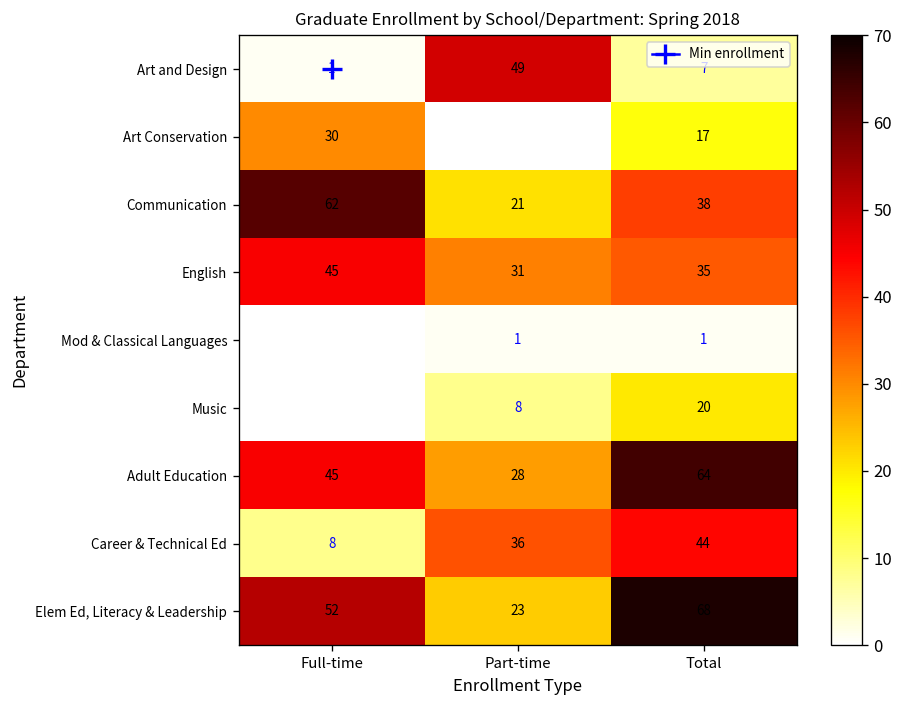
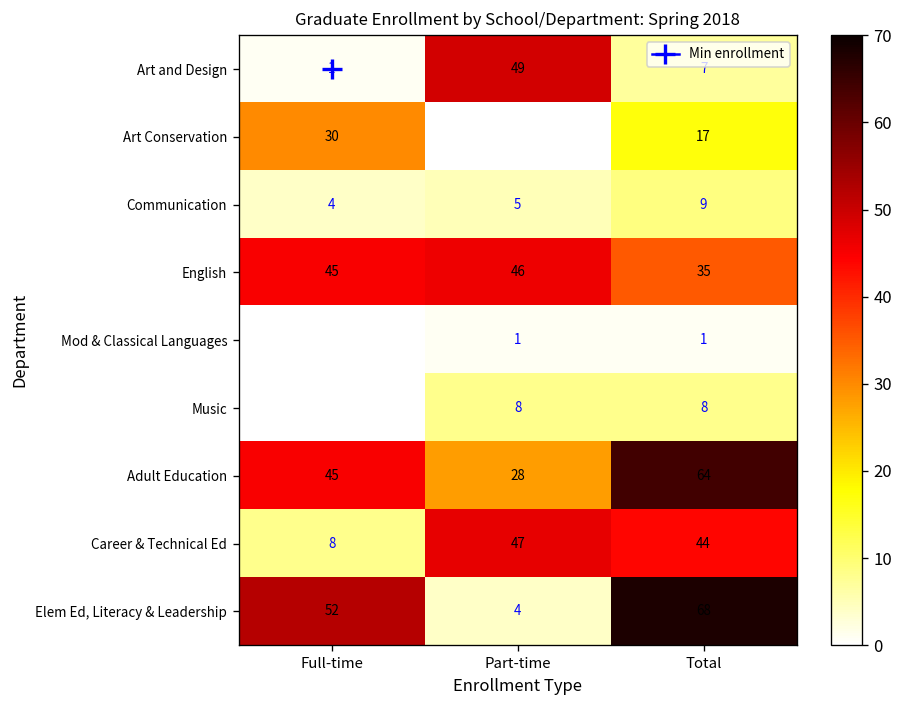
  {
    "Art and Design": {
      "Part-time": 49
    },
    "Art Conservation": {
      "Full-time": 30,
      "Total": 17
    },
    "Communication": {
-     "Full-time": 62,
-     "Part-time": 21,
-     "Total": 38
+     "Full-time": 4,
+     "Part-time": 5,
+     "Total": 9
    },
    "English": {
      "Full-time": 45,
-     "Part-time": 31,
+     "Part-time": 46,
      "Total": 35
    },
    "Mod & Classical Languages": {
      "Part-time": 1,
      "Total": 1
    },
    "Music": {
      "Part-time": 8,
-     "Total": 20
+     "Total": 8
    },
    "Adult Education": {
      "Full-time": 45,
      "Part-time": 28,
      "Total": 64
    },
    "Career & Technical Ed": {
      "Full-time": 8,
-     "Part-time": 36,
+     "Part-time": 47,
      "Total": 44
    },
    "Elem Ed, Literacy & Leadership": {
      "Full-time": 52,
-     "Part-time": 23
+     "Part-time": 4
    }
  }
